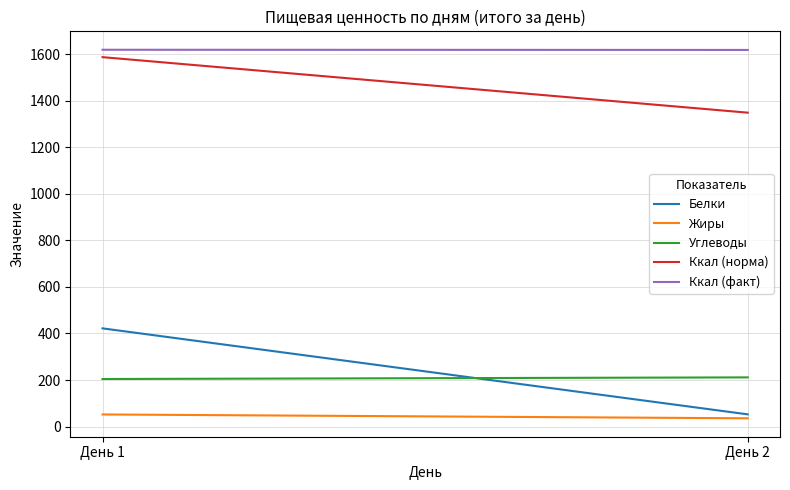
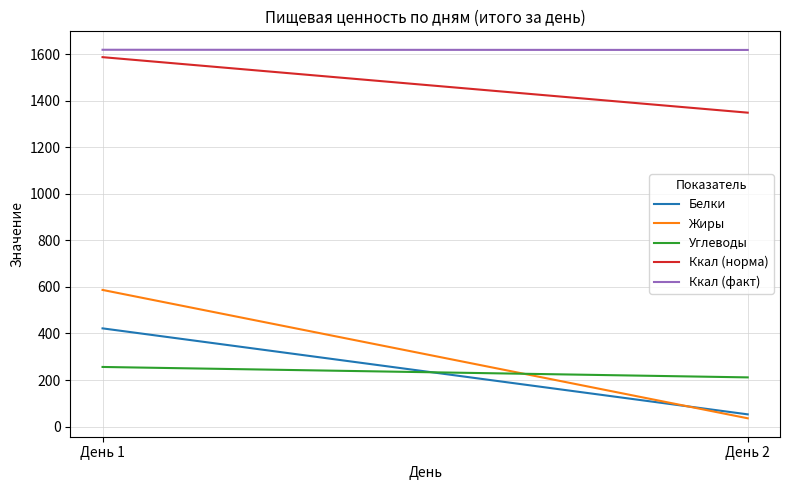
  {
    "Белки": {
      "День 1": 420,
      "День 2": 50
    },
    "Жиры": {
-     "День 1": 50,
+     "День 1": 590,
      "День 2": 40
    },
    "Углеводы": {
-     "День 1": 200,
+     "День 1": 260,
      "День 2": 210
    },
    "Ккал (норма)": {
      "День 1": 1590,
      "День 2": 1350
    },
    "Ккал (факт)": {
      "День 1": 1620,
      "День 2": 1620
    }
  }
